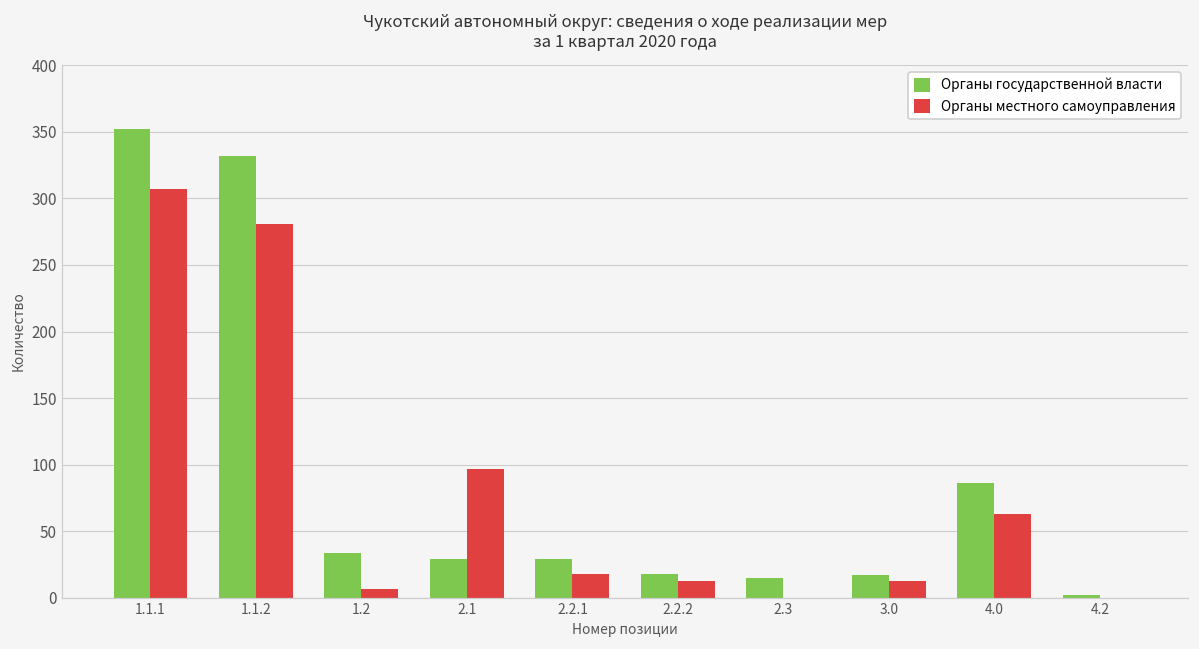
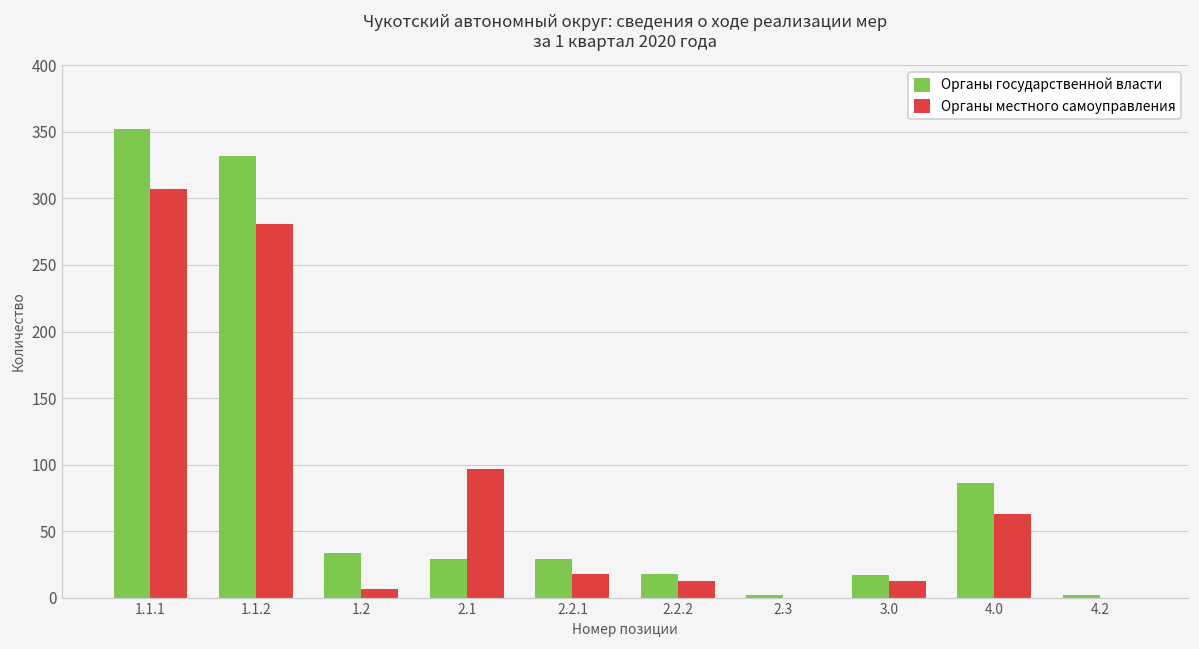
  {
    "Органы государственной власти": {
      "1.1.1": 352,
      "1.1.2": 332,
      "1.2": 34,
      "2.1": 29,
      "2.2.1": 29,
      "2.2.2": 18,
-     "2.3": 15,
+     "2.3": 2,
      "3.0": 17,
      "4.0": 86
    },
    "Органы местного самоуправления": {
      "1.1.1": 307,
      "1.1.2": 281,
      "1.2": 7,
      "2.1": 97,
      "2.2.1": 18,
      "2.2.2": 13,
      "2.3": 0,
      "3.0": 13,
      "4.0": 63,
      "4.2": 0
    }
  }
